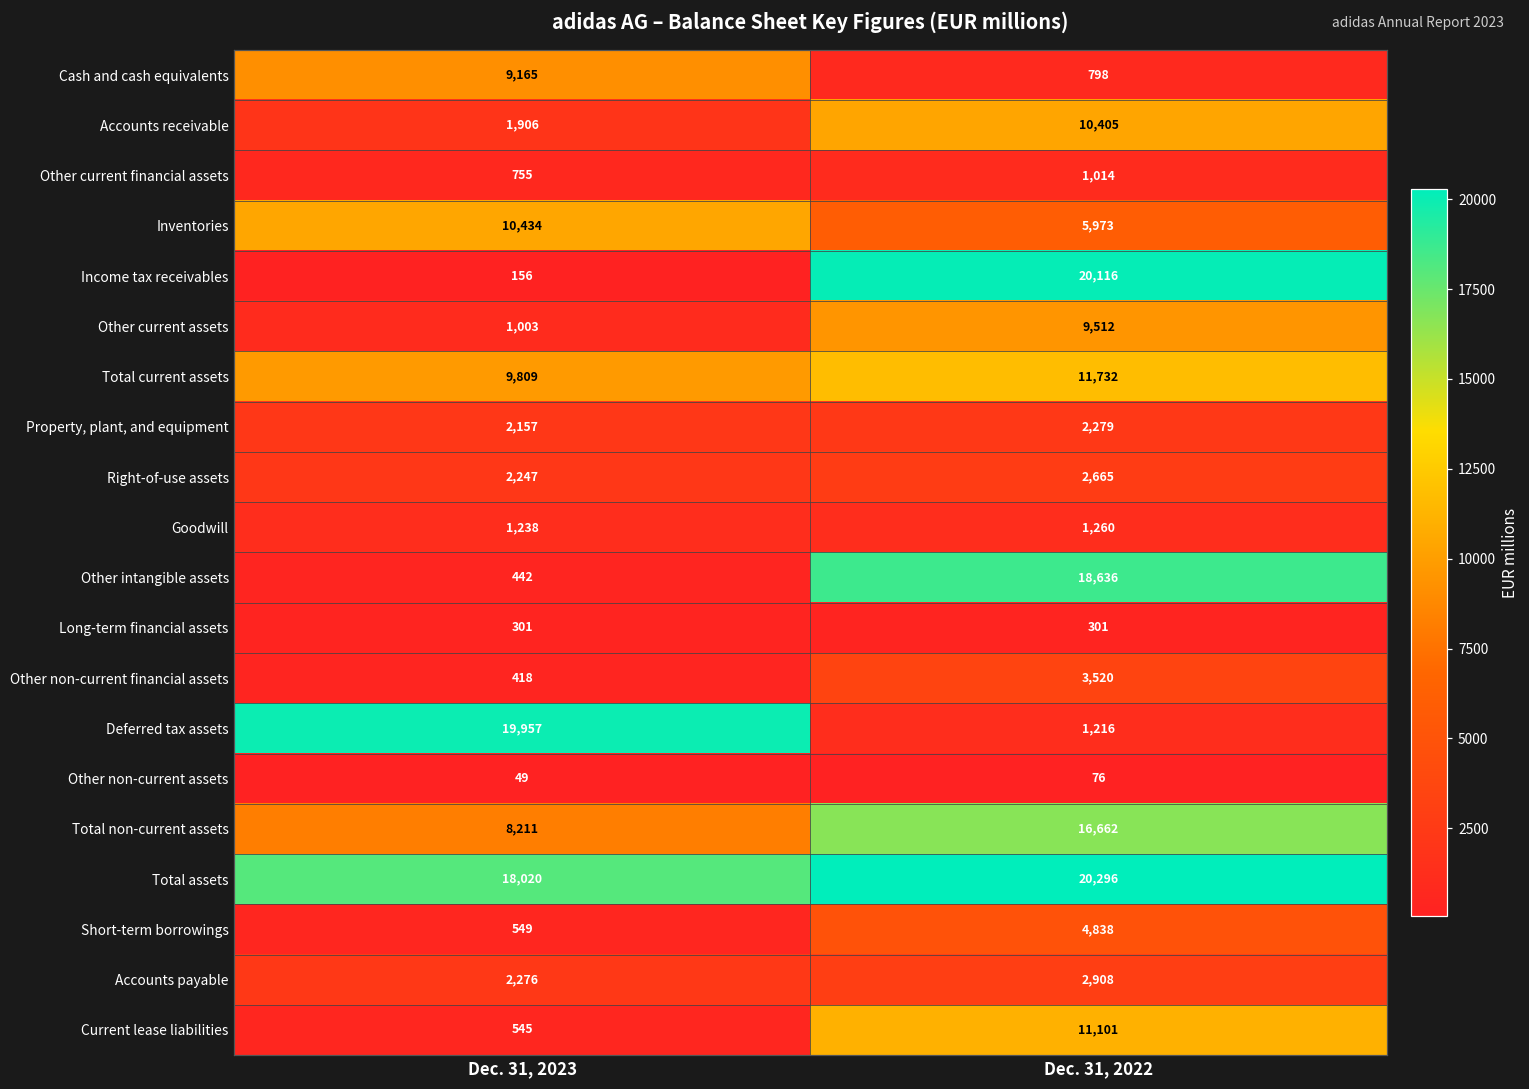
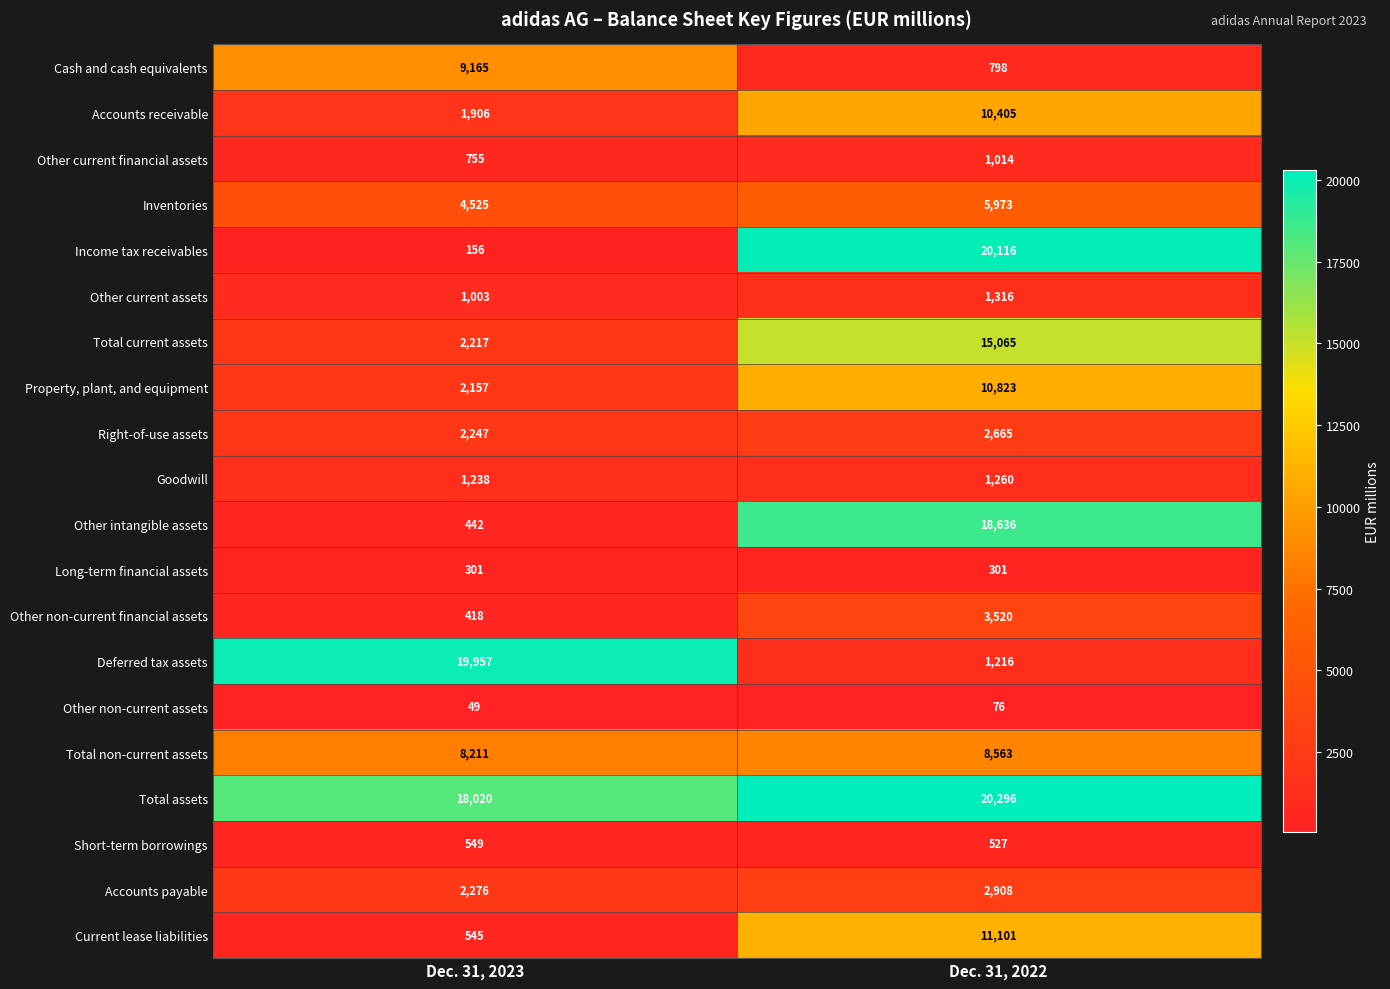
  {
    "Cash and cash equivalents": {
      "Dec. 31, 2023": "9,165",
      "Dec. 31, 2022": "798"
    },
    "Accounts receivable": {
      "Dec. 31, 2023": "1,906",
      "Dec. 31, 2022": "10,405"
    },
    "Other current financial assets": {
      "Dec. 31, 2023": "755",
      "Dec. 31, 2022": "1,014"
    },
    "Inventories": {
-     "Dec. 31, 2023": "10,434",
+     "Dec. 31, 2023": "4,525",
      "Dec. 31, 2022": "5,973"
    },
    "Income tax receivables": {
      "Dec. 31, 2023": "156",
      "Dec. 31, 2022": "20,116"
    },
    "Other current assets": {
      "Dec. 31, 2023": "1,003",
-     "Dec. 31, 2022": "9,512"
+     "Dec. 31, 2022": "1,316"
    },
    "Total current assets": {
-     "Dec. 31, 2023": "9,809",
-     "Dec. 31, 2022": "11,732"
+     "Dec. 31, 2023": "2,217",
+     "Dec. 31, 2022": "15,065"
    },
    "Property, plant, and equipment": {
      "Dec. 31, 2023": "2,157",
-     "Dec. 31, 2022": "2,279"
+     "Dec. 31, 2022": "10,823"
    },
    "Right-of-use assets": {
      "Dec. 31, 2023": "2,247",
      "Dec. 31, 2022": "2,665"
    },
    "Goodwill": {
      "Dec. 31, 2023": "1,238",
      "Dec. 31, 2022": "1,260"
    },
    "Other intangible assets": {
      "Dec. 31, 2023": "442",
      "Dec. 31, 2022": "18,636"
    },
    "Long-term financial assets": {
      "Dec. 31, 2023": "301",
      "Dec. 31, 2022": "301"
    },
    "Other non-current financial assets": {
      "Dec. 31, 2023": "418",
      "Dec. 31, 2022": "3,520"
    },
    "Deferred tax assets": {
      "Dec. 31, 2023": "19,957",
      "Dec. 31, 2022": "1,216"
    },
    "Other non-current assets": {
      "Dec. 31, 2023": "49",
      "Dec. 31, 2022": "76"
    },
    "Total non-current assets": {
      "Dec. 31, 2023": "8,211",
-     "Dec. 31, 2022": "16,662"
+     "Dec. 31, 2022": "8,563"
    },
    "Total assets": {
      "Dec. 31, 2023": "18,020",
      "Dec. 31, 2022": "20,296"
    },
    "Short-term borrowings": {
      "Dec. 31, 2023": "549",
-     "Dec. 31, 2022": "4,838"
+     "Dec. 31, 2022": "527"
    },
    "Accounts payable": {
      "Dec. 31, 2023": "2,276",
      "Dec. 31, 2022": "2,908"
    },
    "Current lease liabilities": {
      "Dec. 31, 2023": "545",
      "Dec. 31, 2022": "11,101"
    }
  }
